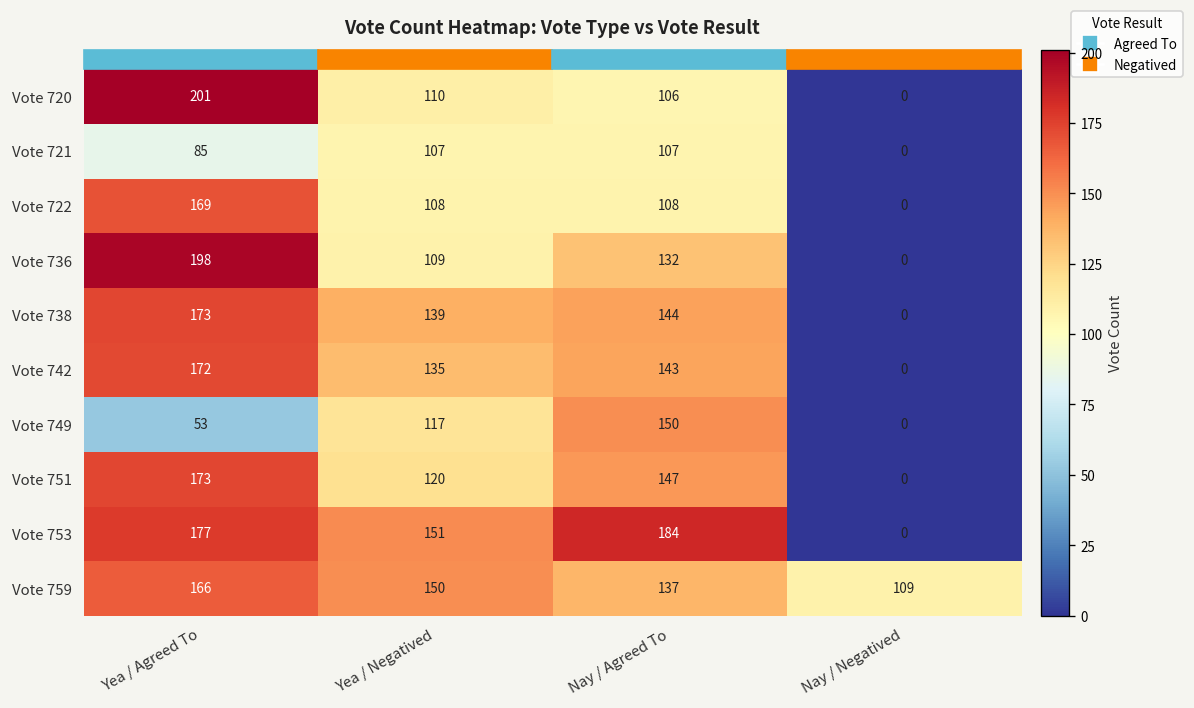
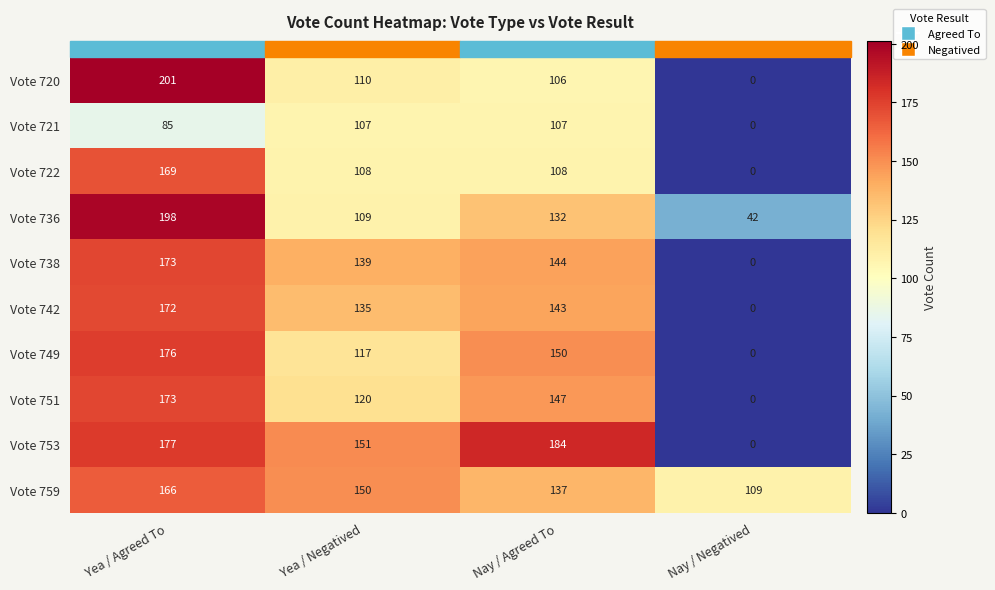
  {
    "Vote 720": {
      "Yea / Agreed To": 201,
      "Yea / Negatived": 110,
      "Nay / Agreed To": 106,
      "Nay / Negatived": 0
    },
    "Vote 721": {
      "Yea / Agreed To": 85,
      "Yea / Negatived": 107,
      "Nay / Agreed To": 107,
      "Nay / Negatived": 0
    },
    "Vote 722": {
      "Yea / Agreed To": 169,
      "Yea / Negatived": 108,
      "Nay / Agreed To": 108,
      "Nay / Negatived": 0
    },
    "Vote 736": {
      "Yea / Agreed To": 198,
      "Yea / Negatived": 109,
      "Nay / Agreed To": 132,
-     "Nay / Negatived": 0
+     "Nay / Negatived": 42
    },
    "Vote 738": {
      "Yea / Agreed To": 173,
      "Yea / Negatived": 139,
      "Nay / Agreed To": 144,
      "Nay / Negatived": 0
    },
    "Vote 742": {
      "Yea / Agreed To": 172,
      "Yea / Negatived": 135,
      "Nay / Agreed To": 143,
      "Nay / Negatived": 0
    },
    "Vote 749": {
-     "Yea / Agreed To": 53,
+     "Yea / Agreed To": 176,
      "Yea / Negatived": 117,
      "Nay / Agreed To": 150,
      "Nay / Negatived": 0
    },
    "Vote 751": {
      "Yea / Agreed To": 173,
      "Yea / Negatived": 120,
      "Nay / Agreed To": 147,
      "Nay / Negatived": 0
    },
    "Vote 753": {
      "Yea / Agreed To": 177,
      "Yea / Negatived": 151,
      "Nay / Agreed To": 184,
      "Nay / Negatived": 0
    },
    "Vote 759": {
      "Yea / Agreed To": 166,
      "Yea / Negatived": 150,
      "Nay / Agreed To": 137,
      "Nay / Negatived": 109
    }
  }
